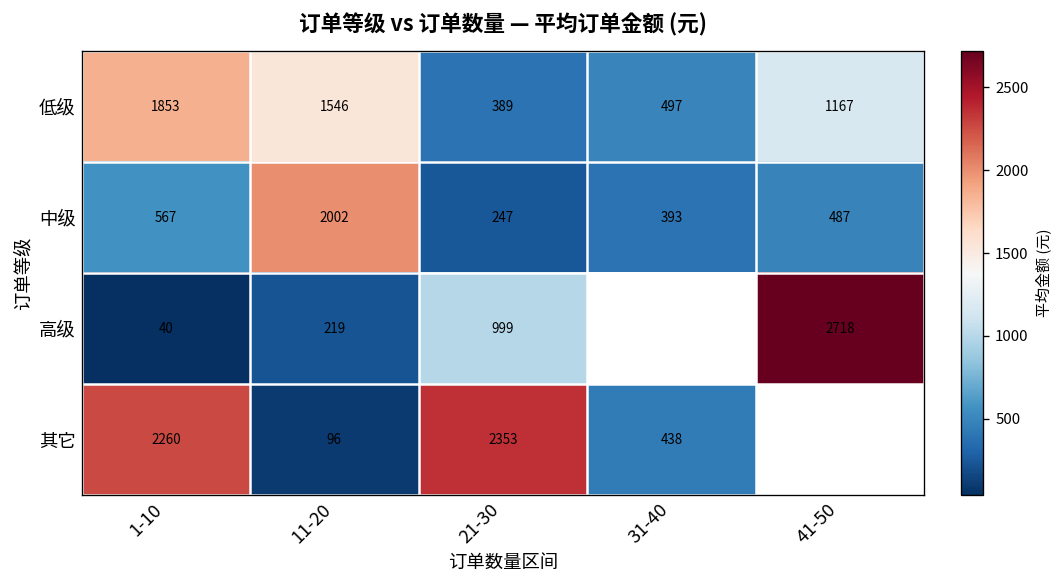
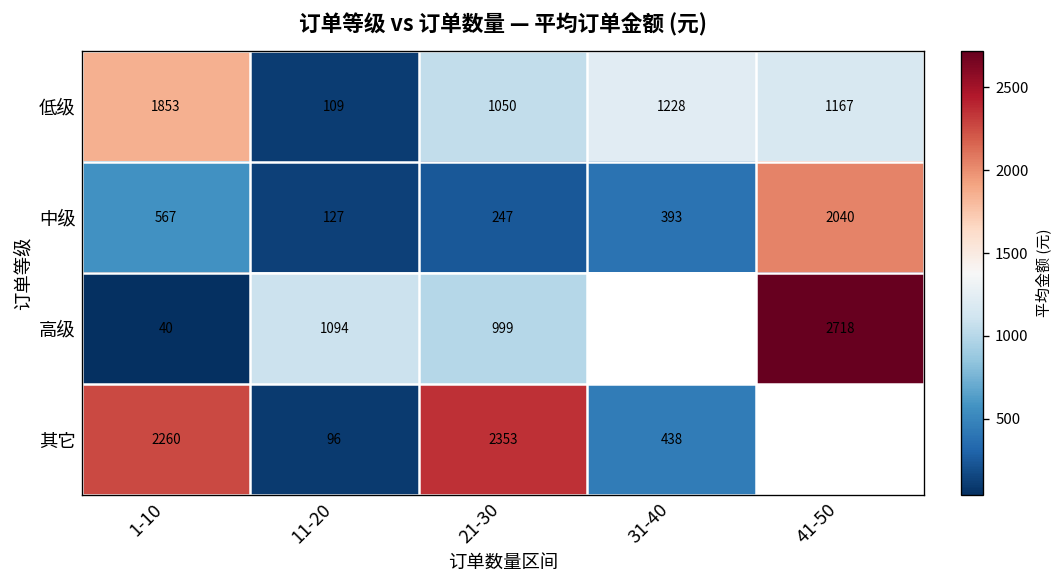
  {
    "低级": {
      "1-10": 1853,
-     "11-20": 1546,
-     "21-30": 389,
-     "31-40": 497,
+     "11-20": 109,
+     "21-30": 1050,
+     "31-40": 1228,
      "41-50": 1167
    },
    "中级": {
      "1-10": 567,
-     "11-20": 2002,
+     "11-20": 127,
      "21-30": 247,
      "31-40": 393,
-     "41-50": 487
+     "41-50": 2040
    },
    "高级": {
      "1-10": 40,
-     "11-20": 219,
+     "11-20": 1094,
      "21-30": 999,
      "41-50": 2718
    },
    "其它": {
      "1-10": 2260,
      "11-20": 96,
      "21-30": 2353,
      "31-40": 438
    }
  }
